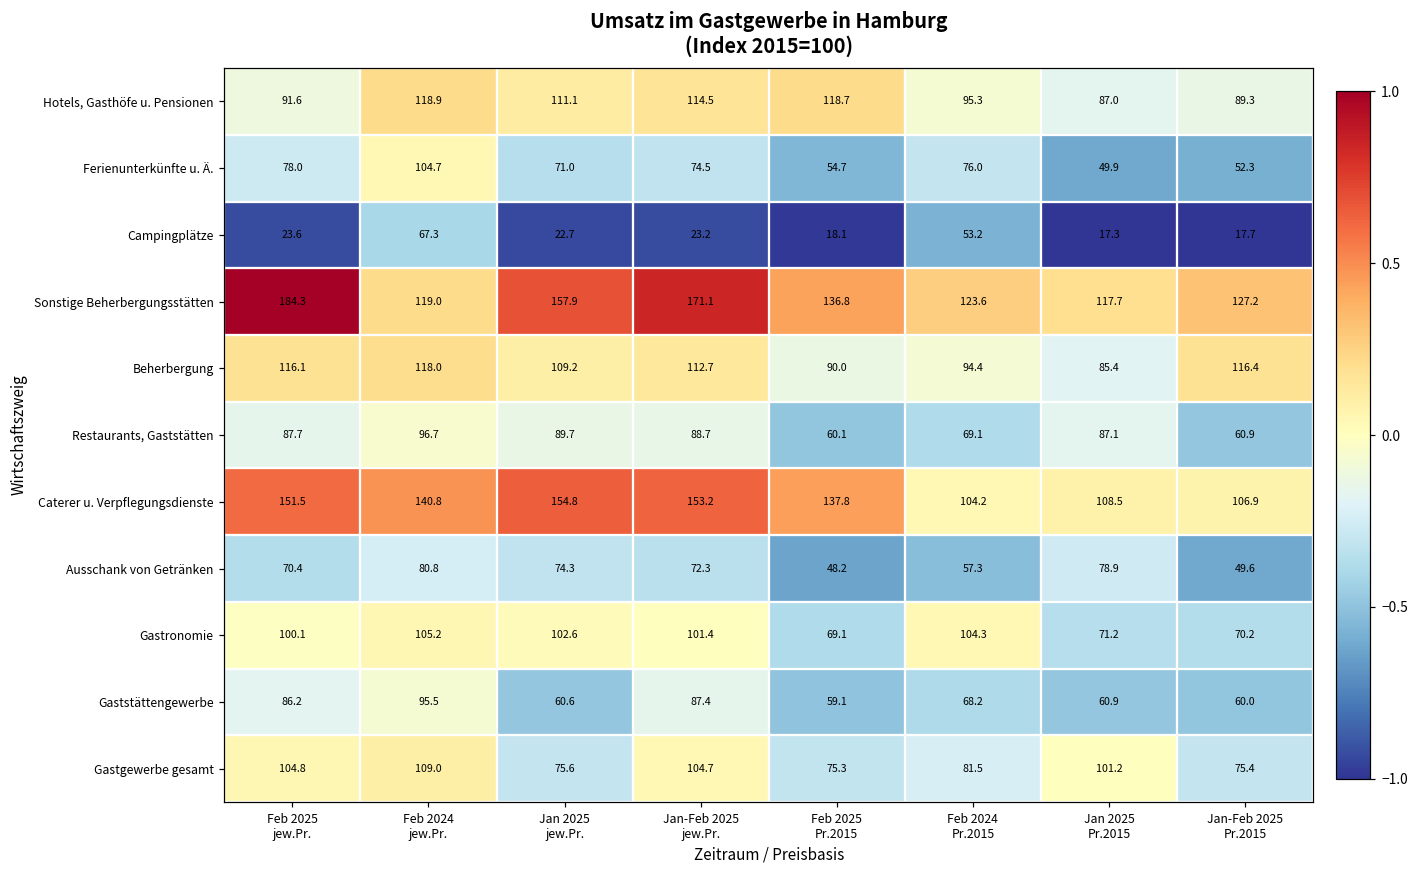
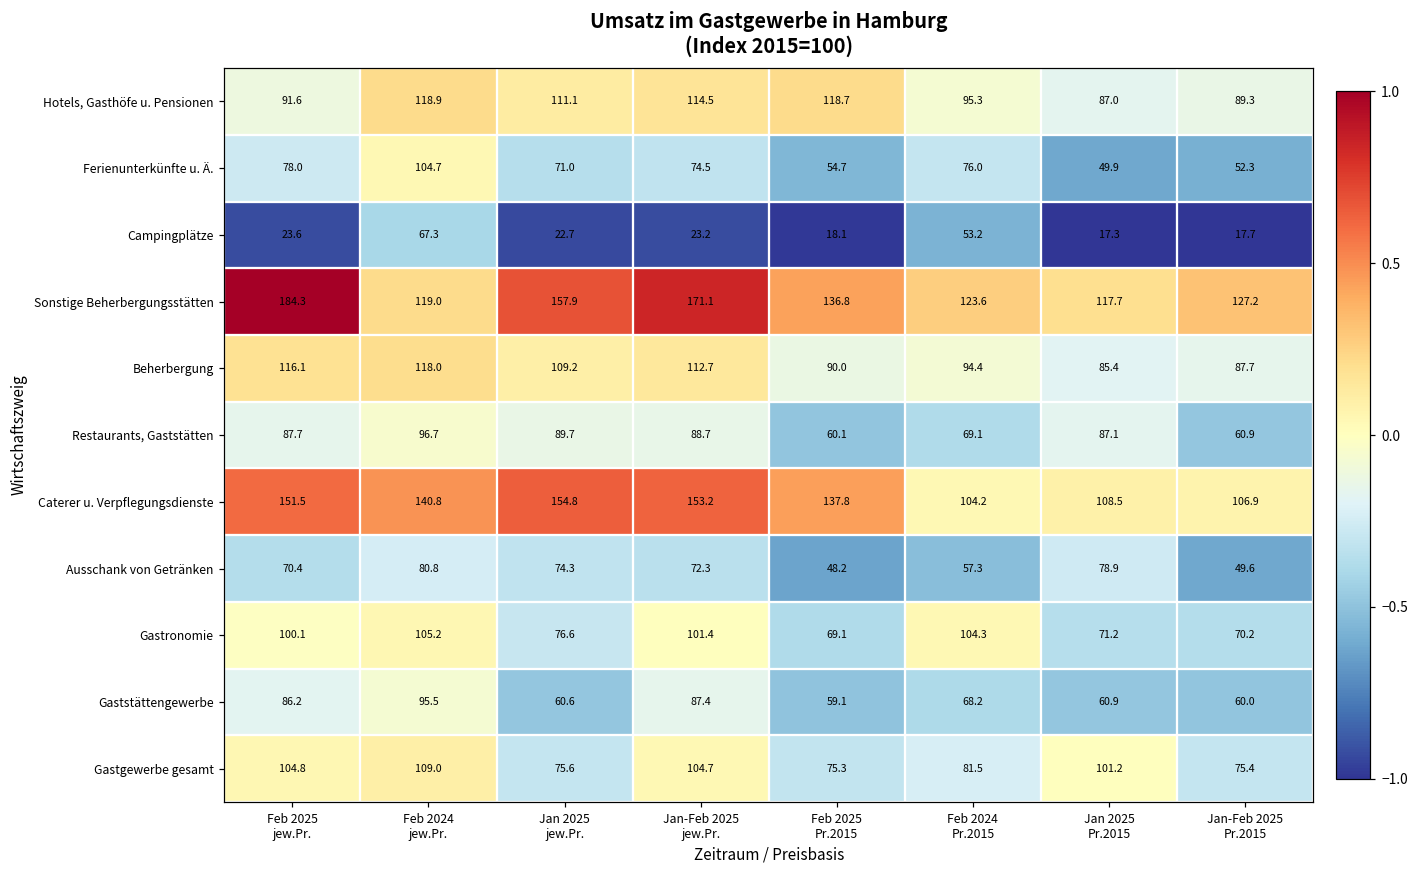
  {
    "Hotels, Gasthöfe u. Pensionen": {
      "Feb 2025 jew.Pr.": 91.6,
      "Feb 2024 jew.Pr.": 118.9,
      "Jan 2025 jew.Pr.": 111.1,
      "Jan-Feb 2025 jew.Pr.": 114.5,
      "Feb 2025 Pr.2015": 118.7,
      "Feb 2024 Pr.2015": 95.3,
      "Jan 2025 Pr.2015": 87.0,
      "Jan-Feb 2025 Pr.2015": 89.3
    },
    "Ferienunterkünfte u. Ä.": {
      "Feb 2025 jew.Pr.": 78.0,
      "Feb 2024 jew.Pr.": 104.7,
      "Jan 2025 jew.Pr.": 71.0,
      "Jan-Feb 2025 jew.Pr.": 74.5,
      "Feb 2025 Pr.2015": 54.7,
      "Feb 2024 Pr.2015": 76.0,
      "Jan 2025 Pr.2015": 49.9,
      "Jan-Feb 2025 Pr.2015": 52.3
    },
    "Campingplätze": {
      "Feb 2025 jew.Pr.": 23.6,
      "Feb 2024 jew.Pr.": 67.3,
      "Jan 2025 jew.Pr.": 22.7,
      "Jan-Feb 2025 jew.Pr.": 23.2,
      "Feb 2025 Pr.2015": 18.1,
      "Feb 2024 Pr.2015": 53.2,
      "Jan 2025 Pr.2015": 17.3,
      "Jan-Feb 2025 Pr.2015": 17.7
    },
    "Sonstige Beherbergungsstätten": {
      "Feb 2025 jew.Pr.": 184.3,
      "Feb 2024 jew.Pr.": 119.0,
      "Jan 2025 jew.Pr.": 157.9,
      "Jan-Feb 2025 jew.Pr.": 171.1,
      "Feb 2025 Pr.2015": 136.8,
      "Feb 2024 Pr.2015": 123.6,
      "Jan 2025 Pr.2015": 117.7,
      "Jan-Feb 2025 Pr.2015": 127.2
    },
    "Beherbergung": {
      "Feb 2025 jew.Pr.": 116.1,
      "Feb 2024 jew.Pr.": 118.0,
      "Jan 2025 jew.Pr.": 109.2,
      "Jan-Feb 2025 jew.Pr.": 112.7,
      "Feb 2025 Pr.2015": 90.0,
      "Feb 2024 Pr.2015": 94.4,
      "Jan 2025 Pr.2015": 85.4,
-     "Jan-Feb 2025 Pr.2015": 116.4
+     "Jan-Feb 2025 Pr.2015": 87.7
    },
    "Restaurants, Gaststätten": {
      "Feb 2025 jew.Pr.": 87.7,
      "Feb 2024 jew.Pr.": 96.7,
      "Jan 2025 jew.Pr.": 89.7,
      "Jan-Feb 2025 jew.Pr.": 88.7,
      "Feb 2025 Pr.2015": 60.1,
      "Feb 2024 Pr.2015": 69.1,
      "Jan 2025 Pr.2015": 87.1,
      "Jan-Feb 2025 Pr.2015": 60.9
    },
    "Caterer u. Verpflegungsdienste": {
      "Feb 2025 jew.Pr.": 151.5,
      "Feb 2024 jew.Pr.": 140.8,
      "Jan 2025 jew.Pr.": 154.8,
      "Jan-Feb 2025 jew.Pr.": 153.2,
      "Feb 2025 Pr.2015": 137.8,
      "Feb 2024 Pr.2015": 104.2,
      "Jan 2025 Pr.2015": 108.5,
      "Jan-Feb 2025 Pr.2015": 106.9
    },
    "Ausschank von Getränken": {
      "Feb 2025 jew.Pr.": 70.4,
      "Feb 2024 jew.Pr.": 80.8,
      "Jan 2025 jew.Pr.": 74.3,
      "Jan-Feb 2025 jew.Pr.": 72.3,
      "Feb 2025 Pr.2015": 48.2,
      "Feb 2024 Pr.2015": 57.3,
      "Jan 2025 Pr.2015": 78.9,
      "Jan-Feb 2025 Pr.2015": 49.6
    },
    "Gastronomie": {
      "Feb 2025 jew.Pr.": 100.1,
      "Feb 2024 jew.Pr.": 105.2,
-     "Jan 2025 jew.Pr.": 102.6,
+     "Jan 2025 jew.Pr.": 76.6,
      "Jan-Feb 2025 jew.Pr.": 101.4,
      "Feb 2025 Pr.2015": 69.1,
      "Feb 2024 Pr.2015": 104.3,
      "Jan 2025 Pr.2015": 71.2,
      "Jan-Feb 2025 Pr.2015": 70.2
    },
    "Gaststättengewerbe": {
      "Feb 2025 jew.Pr.": 86.2,
      "Feb 2024 jew.Pr.": 95.5,
      "Jan 2025 jew.Pr.": 60.6,
      "Jan-Feb 2025 jew.Pr.": 87.4,
      "Feb 2025 Pr.2015": 59.1,
      "Feb 2024 Pr.2015": 68.2,
      "Jan 2025 Pr.2015": 60.9,
      "Jan-Feb 2025 Pr.2015": 60.0
    },
    "Gastgewerbe gesamt": {
      "Feb 2025 jew.Pr.": 104.8,
      "Feb 2024 jew.Pr.": 109.0,
      "Jan 2025 jew.Pr.": 75.6,
      "Jan-Feb 2025 jew.Pr.": 104.7,
      "Feb 2025 Pr.2015": 75.3,
      "Feb 2024 Pr.2015": 81.5,
      "Jan 2025 Pr.2015": 101.2,
      "Jan-Feb 2025 Pr.2015": 75.4
    }
  }
